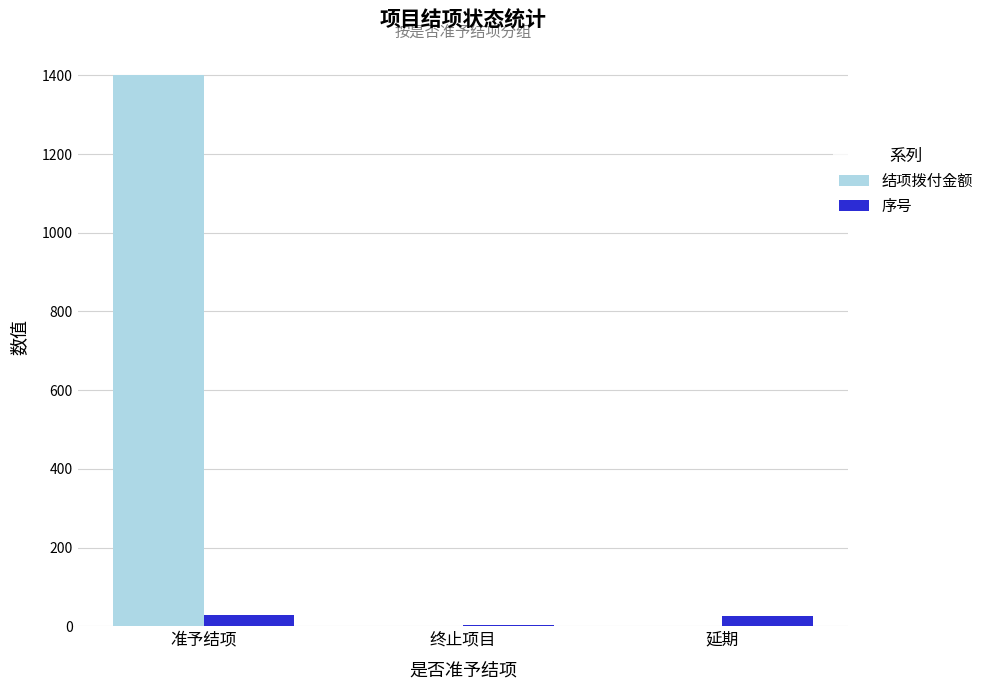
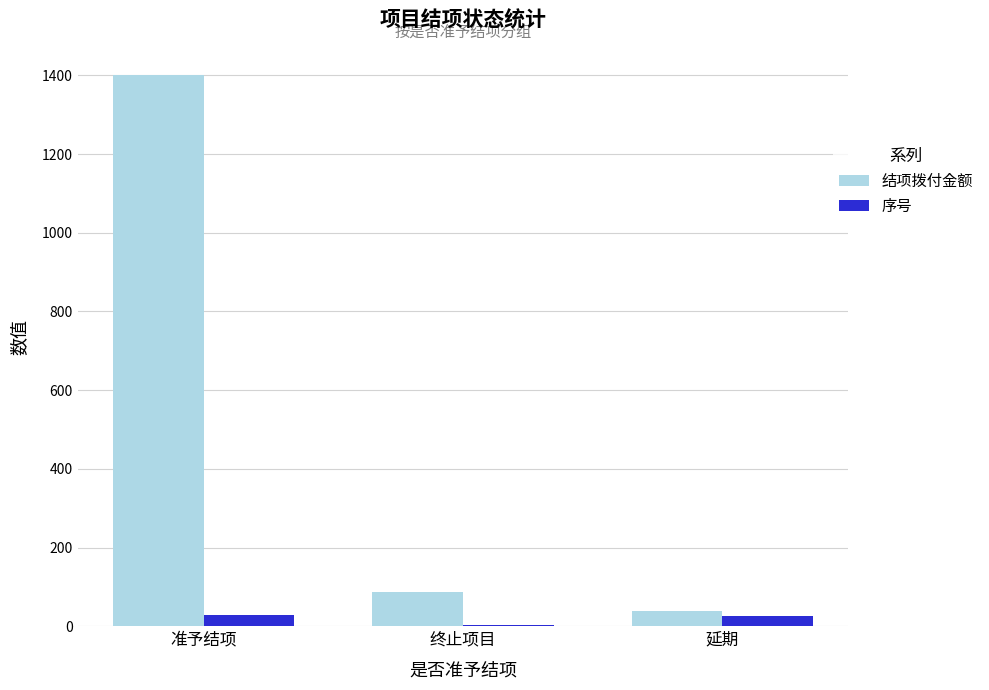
  {
    "结项拨付金额": {
      "准予结项": 1400,
-     "终止项目": 0,
-     "延期": 0
+     "终止项目": 90,
+     "延期": 40
    },
    "序号": {
      "准予结项": 30,
      "延期": 30
    }
  }
